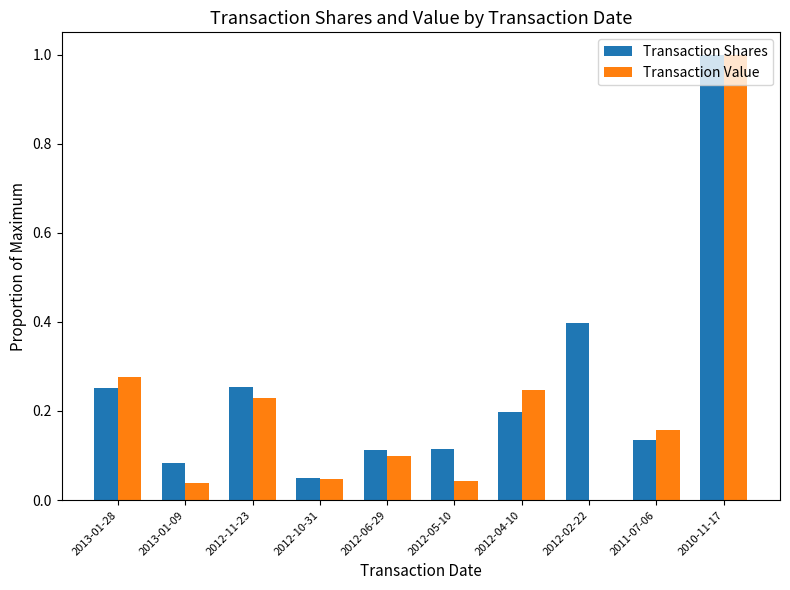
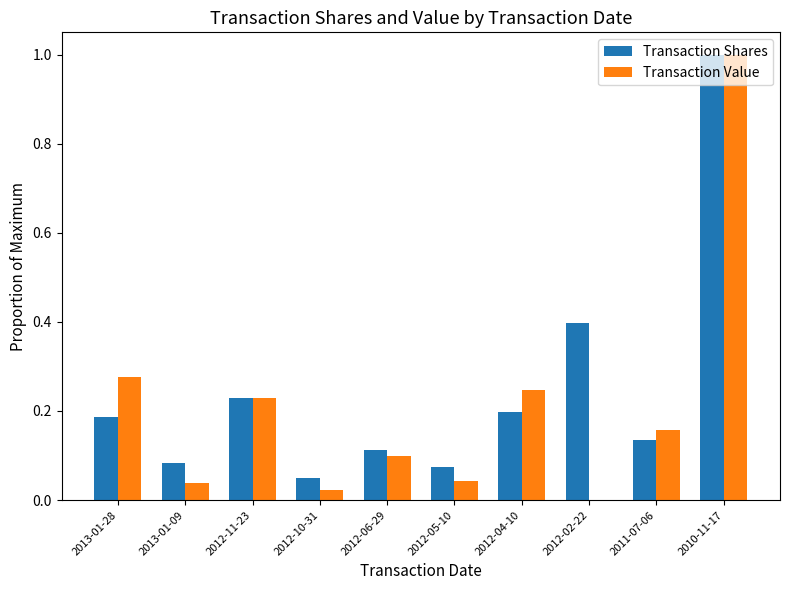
  {
    "Transaction Shares": {
-     "2013-01-28": 0.25,
+     "2013-01-28": 0.19,
      "2013-01-09": 0.08,
-     "2012-11-23": 0.25,
+     "2012-11-23": 0.23,
      "2012-10-31": 0.05,
      "2012-06-29": 0.11,
-     "2012-05-10": 0.12,
+     "2012-05-10": 0.07,
      "2012-04-10": 0.20,
      "2012-02-22": 0.40,
      "2011-07-06": 0.14
    },
    "Transaction Value": {
      "2013-01-28": 0.28,
      "2013-01-09": 0.04,
      "2012-11-23": 0.23,
-     "2012-10-31": 0.05,
+     "2012-10-31": 0.02,
      "2012-06-29": 0.10,
      "2012-05-10": 0.04,
      "2012-04-10": 0.25,
      "2012-02-22": 0.00,
      "2011-07-06": 0.16
    }
  }
